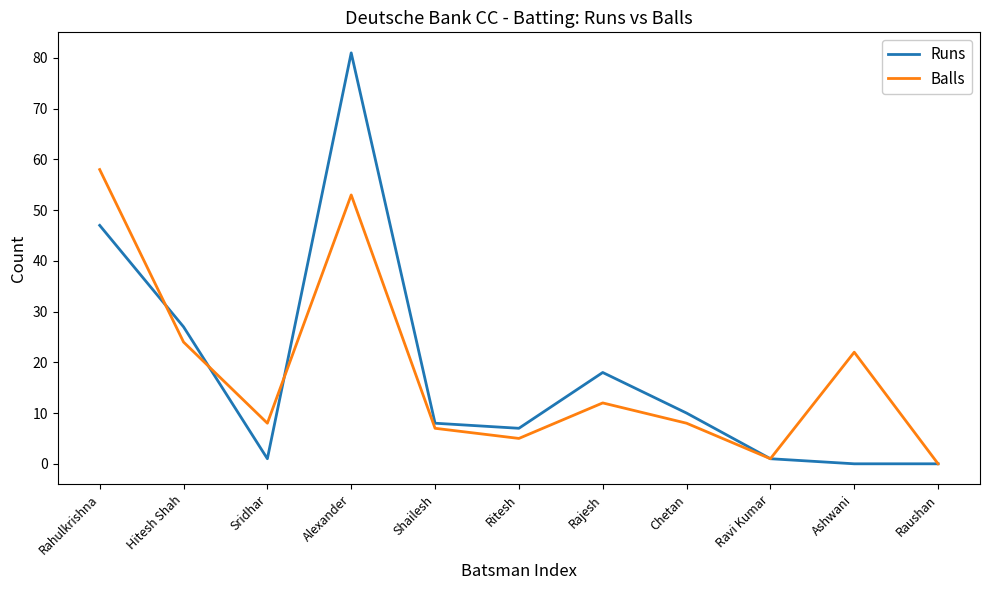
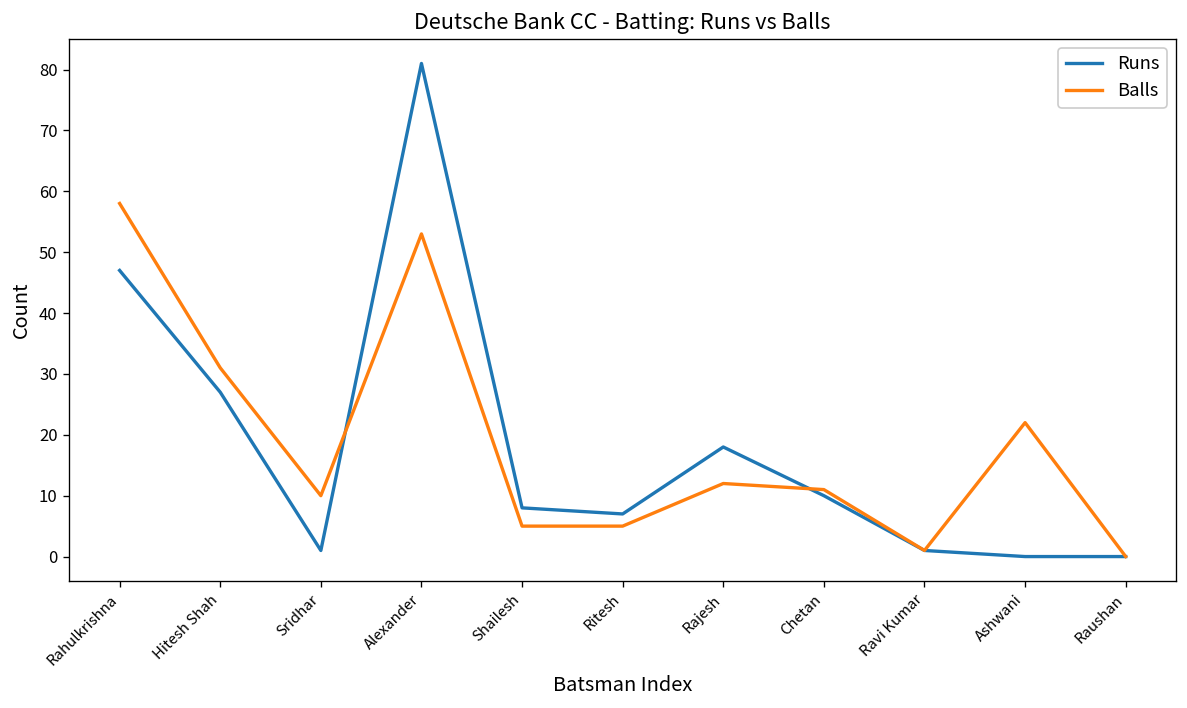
  {
    "Runs": {
      "Rahulkrishna": 47,
      "Hitesh Shah": 27,
      "Sridhar": 1,
      "Alexander": 81,
      "Shailesh": 8,
      "Ritesh": 7,
      "Rajesh": 18,
      "Chetan": 10,
      "Ashwani": 0
    },
    "Balls": {
      "Rahulkrishna": 58,
-     "Hitesh Shah": 24,
-     "Sridhar": 8,
+     "Hitesh Shah": 31,
+     "Sridhar": 10,
      "Alexander": 53,
-     "Shailesh": 7,
+     "Shailesh": 5,
      "Ritesh": 5,
      "Rajesh": 12,
-     "Chetan": 8,
+     "Chetan": 11,
      "Ashwani": 22
    }
  }
